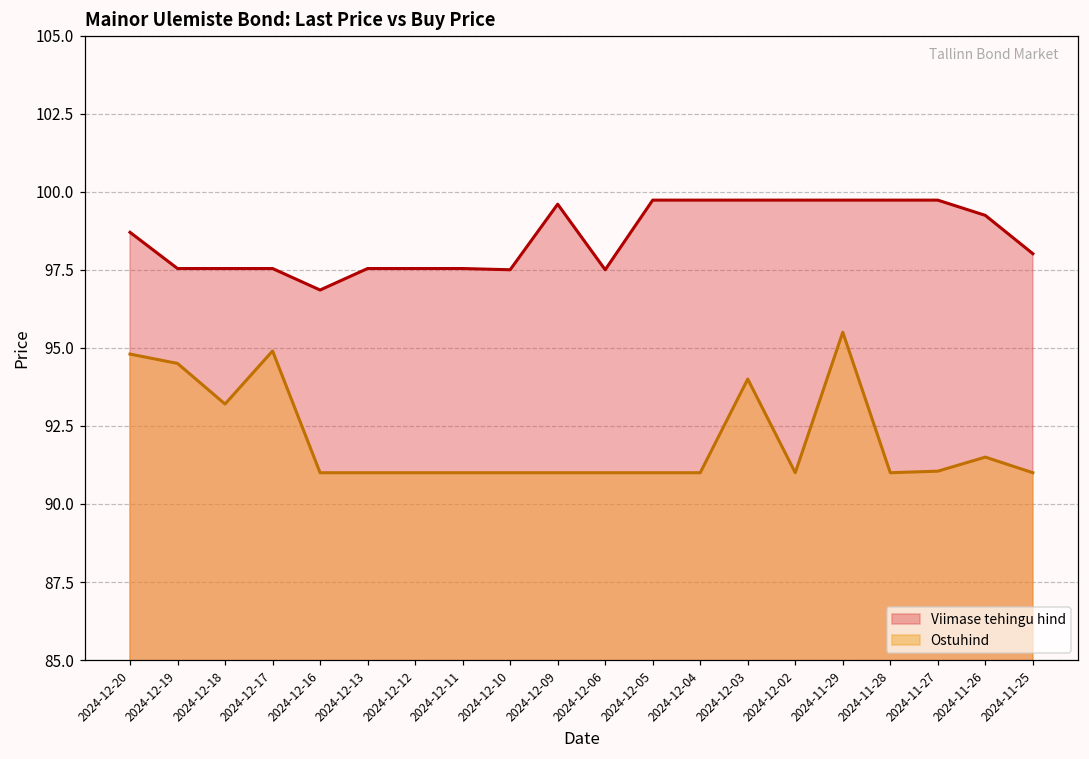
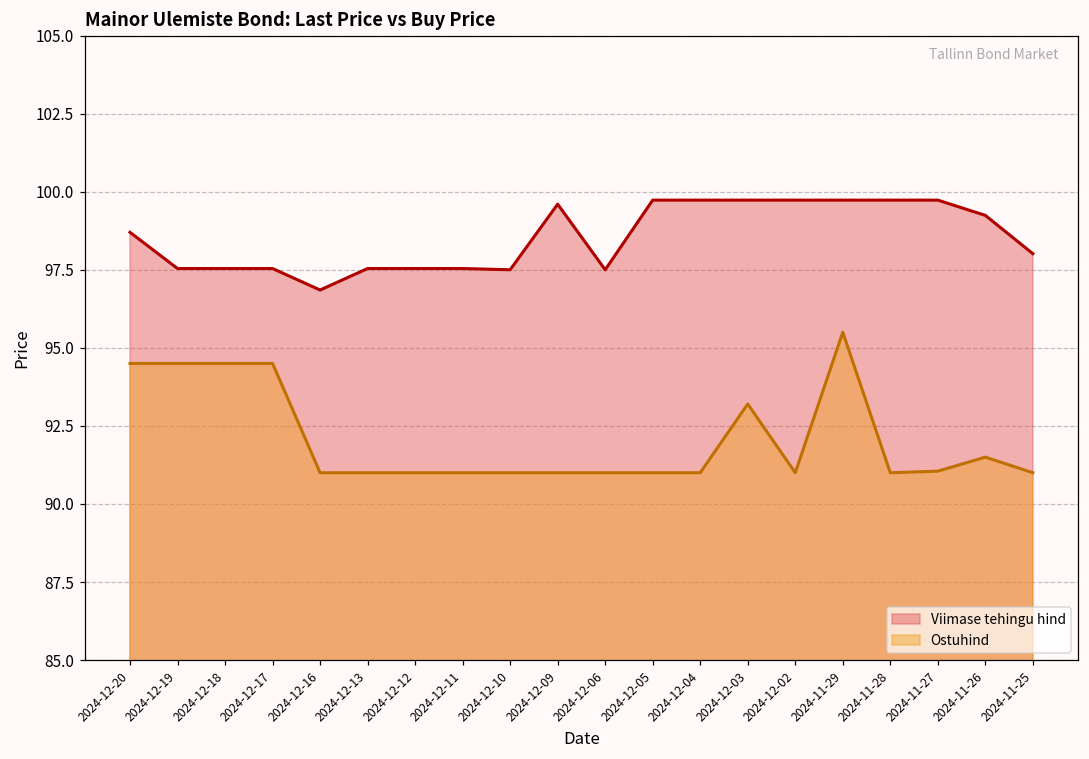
  {
    "Viimase tehingu hind": {
      "2024-12-20": 98.7,
      "2024-12-19": 97.5,
      "2024-12-18": 97.5,
      "2024-12-17": 97.5,
      "2024-12-16": 96.9,
      "2024-12-13": 97.5,
      "2024-12-12": 97.5,
      "2024-12-11": 97.5,
      "2024-12-10": 97.5,
      "2024-12-09": 99.6,
      "2024-12-06": 97.5,
      "2024-12-05": 99.7,
      "2024-12-04": 99.7,
      "2024-12-03": 99.7,
      "2024-12-02": 99.7,
      "2024-11-29": 99.7,
      "2024-11-28": 99.7,
      "2024-11-27": 99.7,
      "2024-11-26": 99.2,
      "2024-11-25": 98.0
    },
    "Ostuhind": {
-     "2024-12-20": 94.8,
+     "2024-12-20": 94.5,
      "2024-12-19": 94.5,
-     "2024-12-18": 93.2,
-     "2024-12-17": 94.9,
+     "2024-12-18": 94.5,
+     "2024-12-17": 94.5,
      "2024-12-16": 91.0,
      "2024-12-13": 91.0,
      "2024-12-12": 91.0,
      "2024-12-11": 91.0,
      "2024-12-10": 91.0,
      "2024-12-09": 91.0,
      "2024-12-06": 91.0,
      "2024-12-05": 91.0,
      "2024-12-04": 91.0,
-     "2024-12-03": 94.0,
+     "2024-12-03": 93.2,
      "2024-12-02": 91.0,
      "2024-11-29": 95.5,
      "2024-11-28": 91.0,
      "2024-11-27": 91.1,
      "2024-11-26": 91.5,
      "2024-11-25": 91.0
    }
  }
